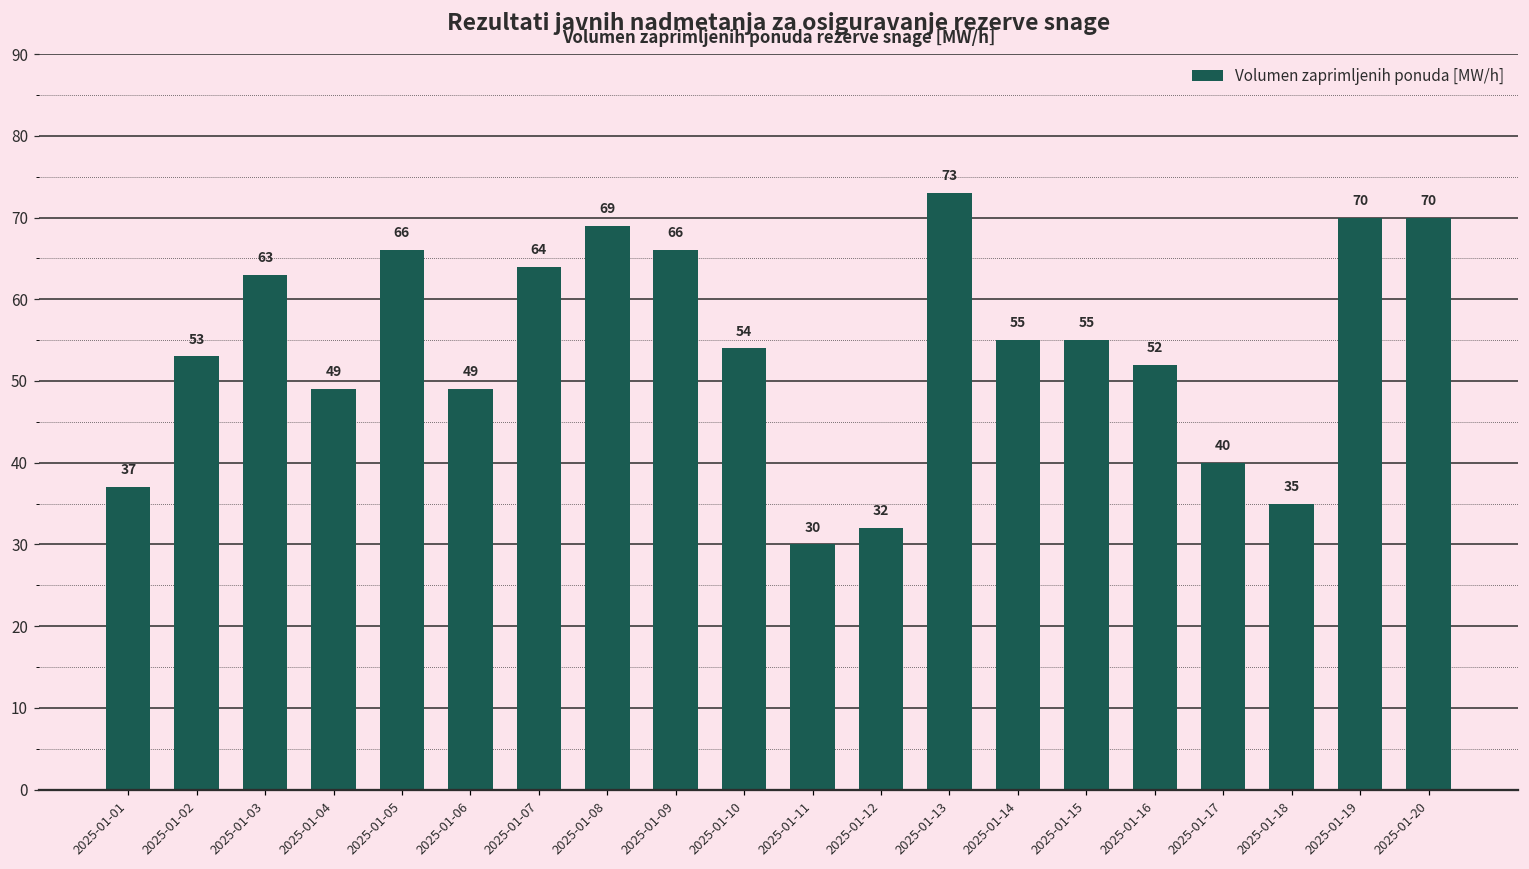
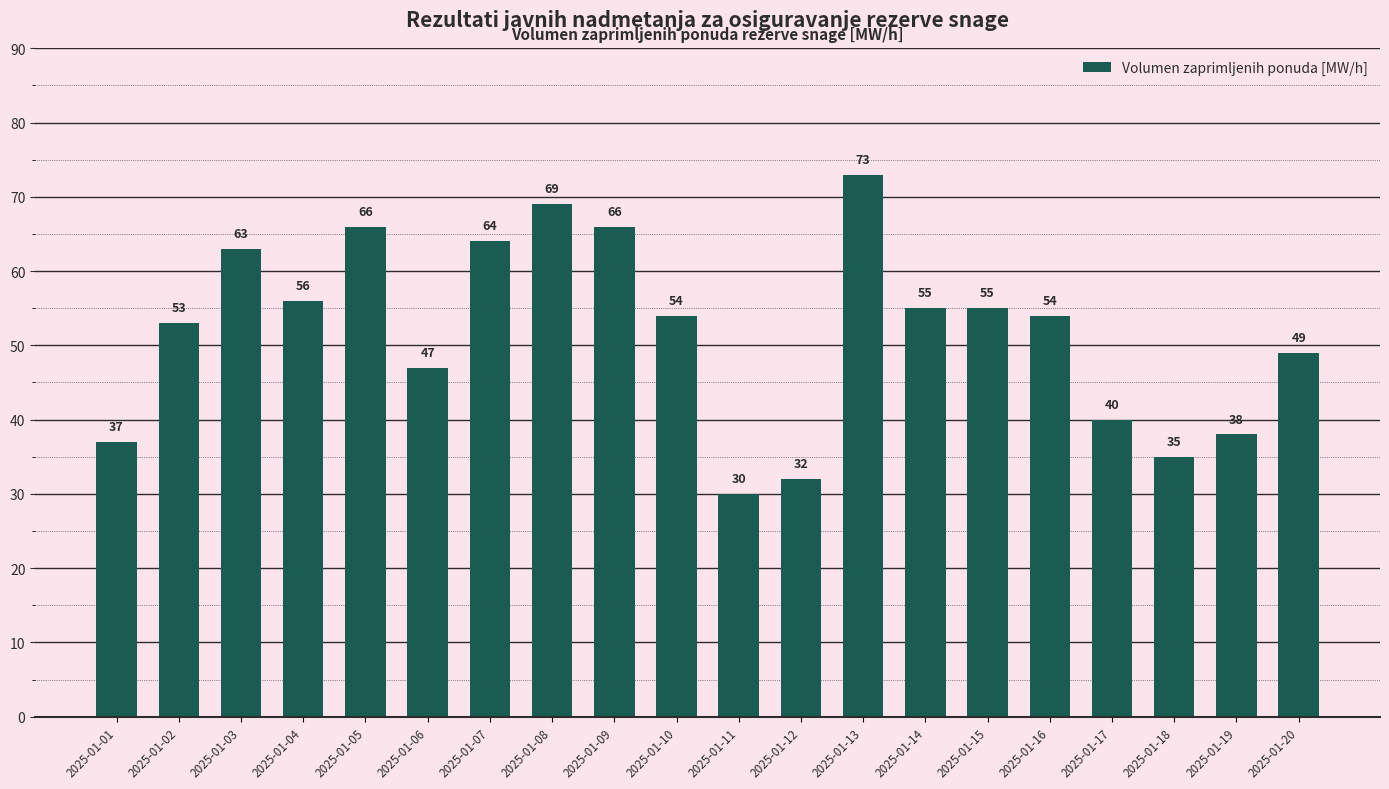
  {
    "2025-01-01": 37,
    "2025-01-02": 53,
    "2025-01-03": 63,
-   "2025-01-04": 49,
+   "2025-01-04": 56,
    "2025-01-05": 66,
-   "2025-01-06": 49,
+   "2025-01-06": 47,
    "2025-01-07": 64,
    "2025-01-08": 69,
    "2025-01-09": 66,
    "2025-01-10": 54,
    "2025-01-11": 30,
    "2025-01-12": 32,
    "2025-01-13": 73,
    "2025-01-14": 55,
    "2025-01-15": 55,
-   "2025-01-16": 52,
+   "2025-01-16": 54,
    "2025-01-17": 40,
    "2025-01-18": 35,
-   "2025-01-19": 70,
-   "2025-01-20": 70
+   "2025-01-19": 38,
+   "2025-01-20": 49
  }
